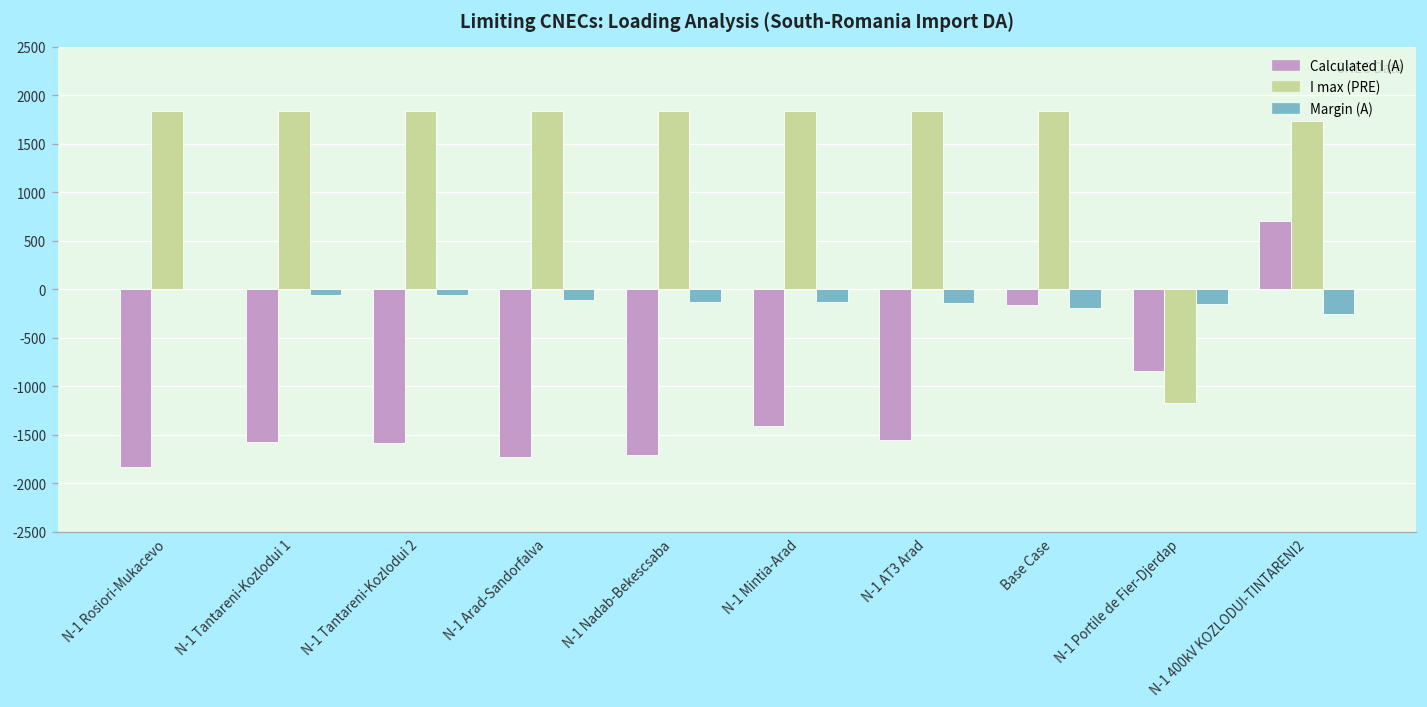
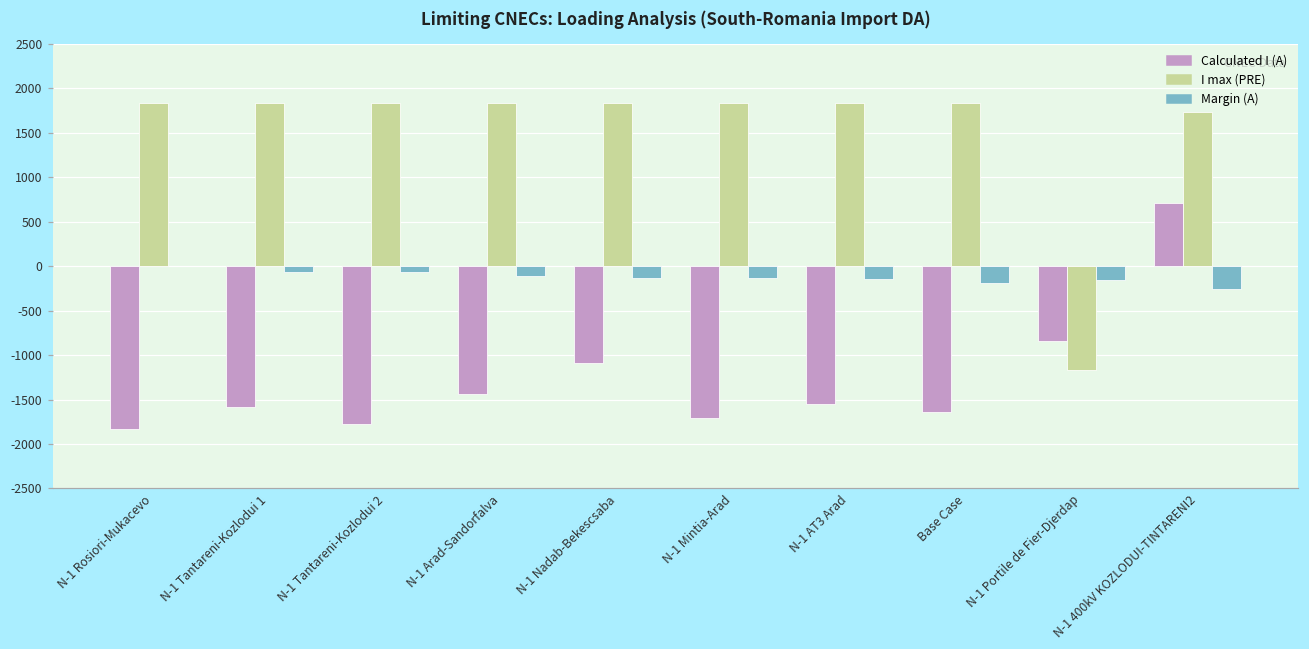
  {
    "Calculated I (A)": {
      "N-1 Rosiori-Mukacevo": -1800,
      "N-1 Tantareni-Kozlodui 1": -1600,
-     "N-1 Tantareni-Kozlodui 2": -1600,
-     "N-1 Arad-Sandorfalva": -1700,
-     "N-1 Nadab-Bekescsaba": -1700,
-     "N-1 Mintia-Arad": -1400,
+     "N-1 Tantareni-Kozlodui 2": -1800,
+     "N-1 Arad-Sandorfalva": -1400,
+     "N-1 Nadab-Bekescsaba": -1100,
+     "N-1 Mintia-Arad": -1700,
      "N-1 AT3 Arad": -1500,
-     "Base Case": -200,
+     "Base Case": -1600,
      "N-1 Portile de Fier-Djerdap": -800,
      "N-1 400kV KOZLODUI-TINTARENI2": 700
    },
    "I max (PRE)": {
      "N-1 Rosiori-Mukacevo": 1800,
      "N-1 Tantareni-Kozlodui 1": 1800,
      "N-1 Tantareni-Kozlodui 2": 1800,
      "N-1 Arad-Sandorfalva": 1800,
      "N-1 Nadab-Bekescsaba": 1800,
      "N-1 Mintia-Arad": 1800,
      "N-1 AT3 Arad": 1800,
      "Base Case": 1800,
      "N-1 Portile de Fier-Djerdap": -1200,
      "N-1 400kV KOZLODUI-TINTARENI2": 1700
    },
    "Margin (A)": {
      "N-1 Rosiori-Mukacevo": 0,
      "N-1 Tantareni-Kozlodui 1": -100,
      "N-1 Tantareni-Kozlodui 2": -100,
      "N-1 Arad-Sandorfalva": -100,
      "N-1 Nadab-Bekescsaba": -100,
      "N-1 Mintia-Arad": -100,
      "N-1 AT3 Arad": -100,
      "Base Case": -200,
      "N-1 Portile de Fier-Djerdap": -200,
      "N-1 400kV KOZLODUI-TINTARENI2": -300
    }
  }
